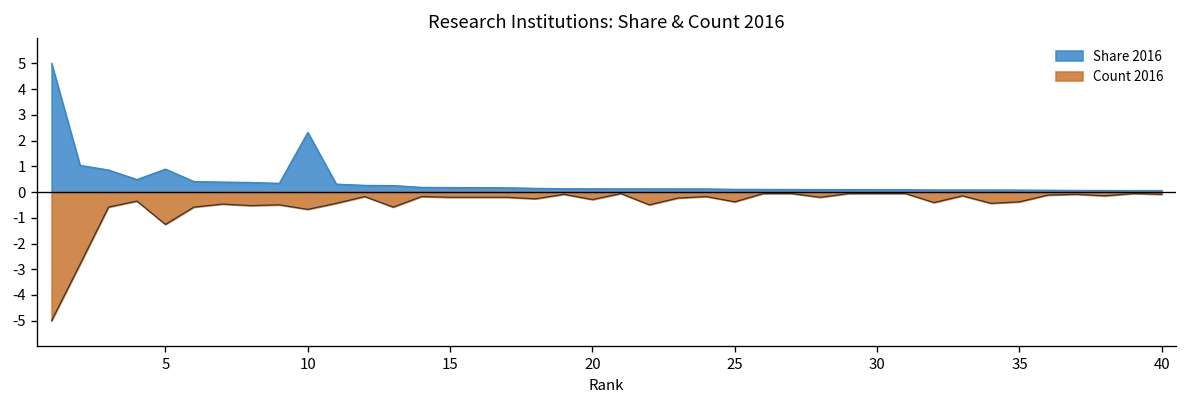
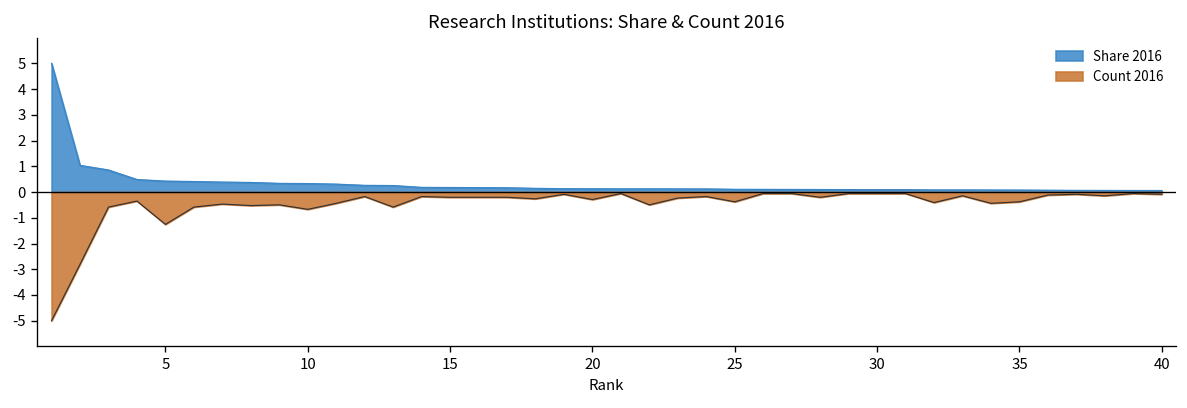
  {
    "Share 2016": {
-     "5": 0.9,
-     "10": 2.3,
+     "5": 0.4,
+     "10": 0.3,
      "15": 0.2,
      "20": 0.1
    }
  }
